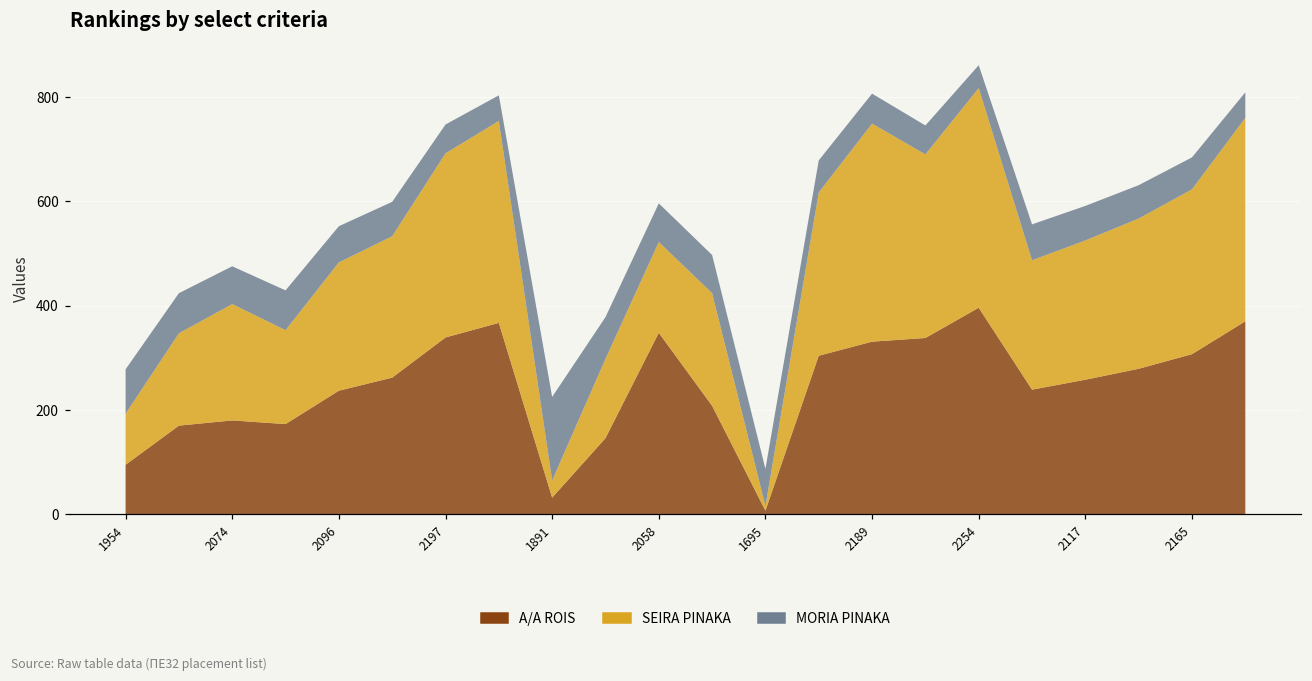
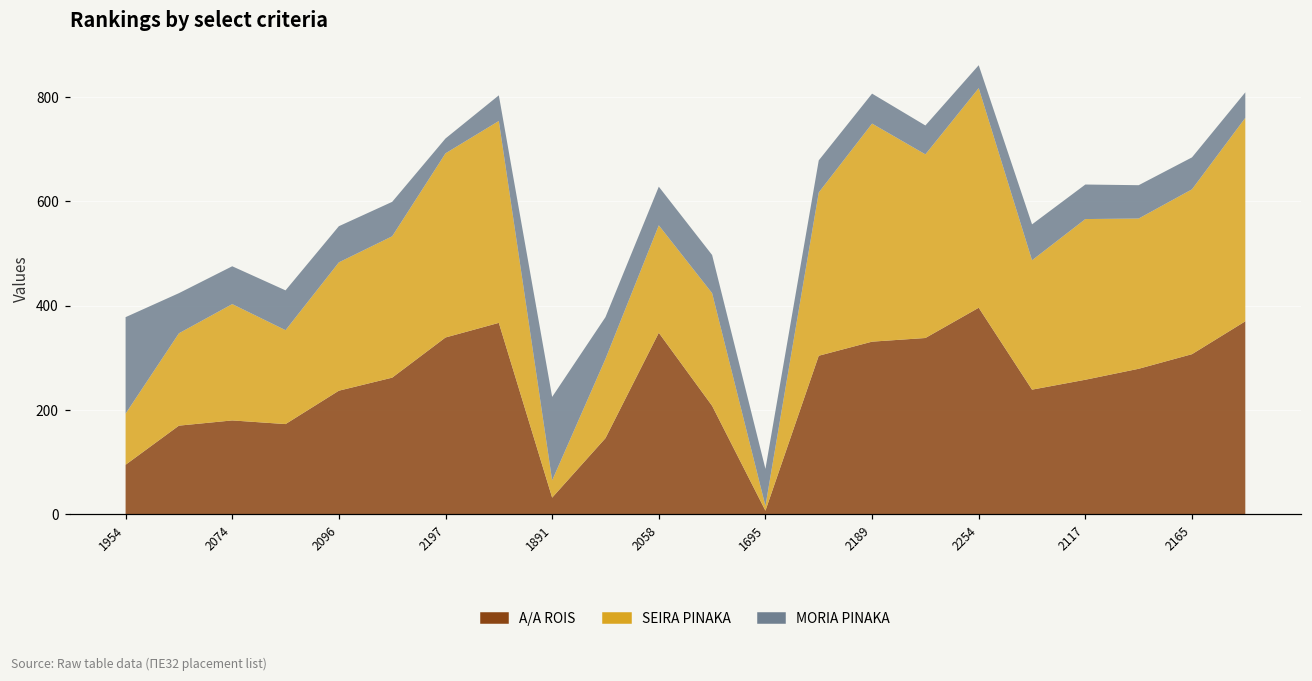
  {
    "A/A ROIS": {
      "1954": 100,
      "2074": 180,
      "2096": 240,
      "2197": 340,
      "1891": 30,
      "2058": 350,
      "1695": 10,
      "2189": 330,
      "2254": 400,
      "2117": 260,
      "2165": 310
    },
    "SEIRA PINAKA": {
      "1954": 100,
      "2074": 220,
      "2096": 250,
      "2197": 350,
      "1891": 30,
-     "2058": 170,
+     "2058": 210,
      "1695": 10,
      "2189": 420,
      "2254": 420,
-     "2117": 270,
+     "2117": 310,
      "2165": 320
    },
    "MORIA PINAKA": {
-     "1954": 80,
+     "1954": 180,
      "2074": 70,
      "2096": 70,
-     "2197": 60,
+     "2197": 30,
      "1891": 160,
      "2058": 70,
      "1695": 70,
      "2189": 60,
      "2254": 40,
      "2117": 70,
      "2165": 60
    }
  }
